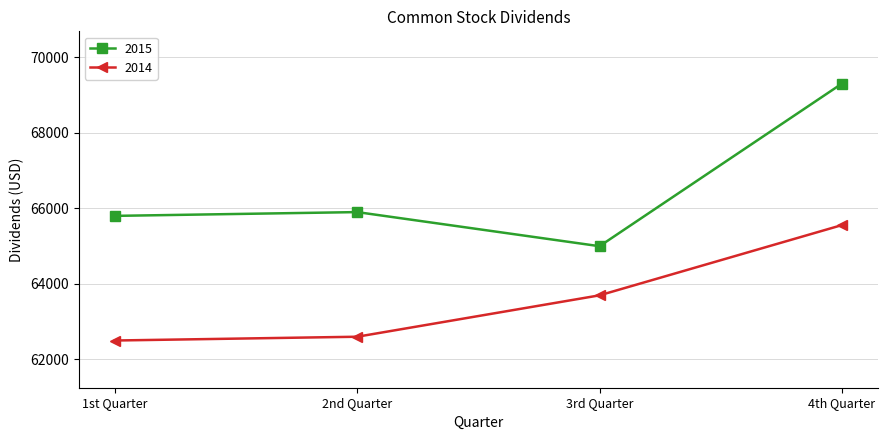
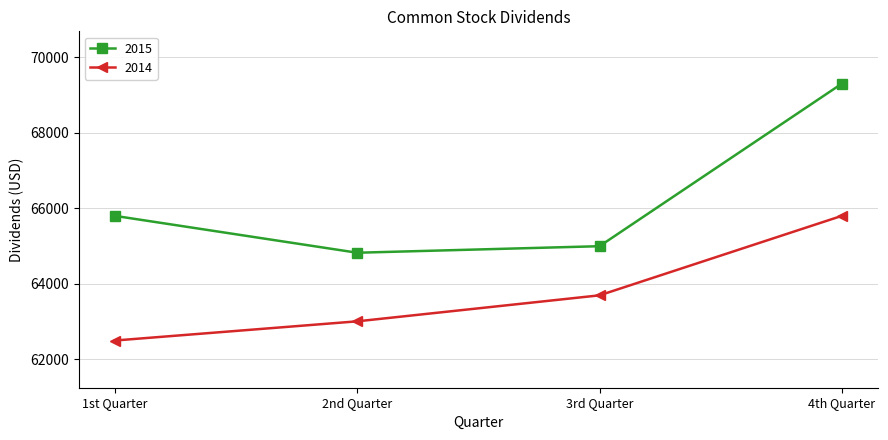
  {
    "2015": {
      "1st Quarter": 65800,
-     "2nd Quarter": 65900,
+     "2nd Quarter": 64800,
      "3rd Quarter": 65000,
      "4th Quarter": 69300
    },
    "2014": {
      "1st Quarter": 62500,
-     "2nd Quarter": 62600,
+     "2nd Quarter": 63000,
      "3rd Quarter": 63700,
-     "4th Quarter": 65600
+     "4th Quarter": 65800
    }
  }
